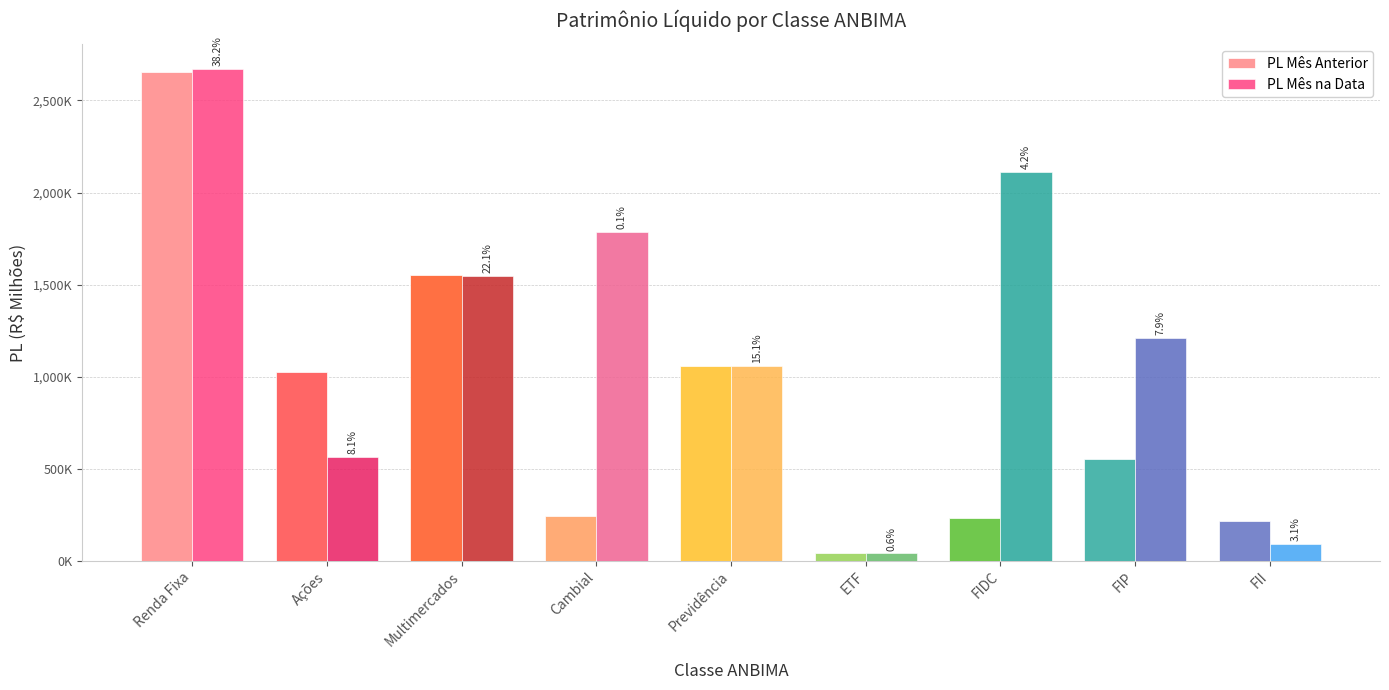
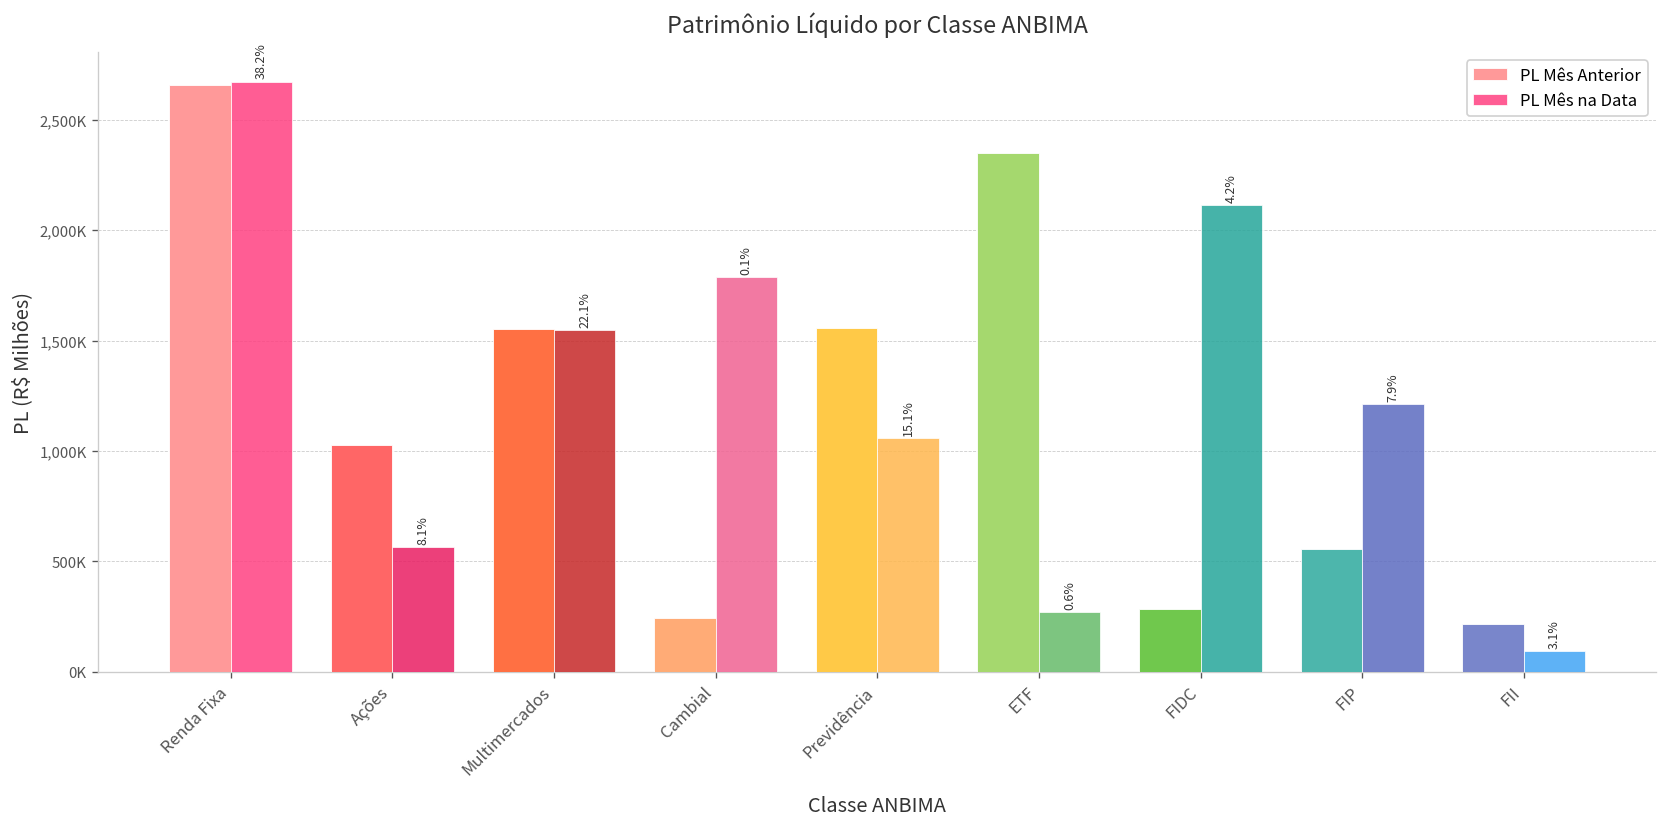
  {
    "PL Mês Anterior": {
      "Renda Fixa": "2,660,000",
      "Ações": "1,030,000",
      "Multimercados": "1,550,000",
      "Cambial": "240,000",
-     "Previdência": "1,060,000",
-     "ETF": "40,000",
-     "FIDC": "230,000",
+     "Previdência": "1,560,000",
+     "ETF": "2,350,000",
+     "FIDC": "280,000",
      "FIP": "550,000",
      "FII": "220,000"
    },
    "PL Mês na Data": {
-     "ETF": "40,000"
+     "ETF": "270,000"
    }
  }
